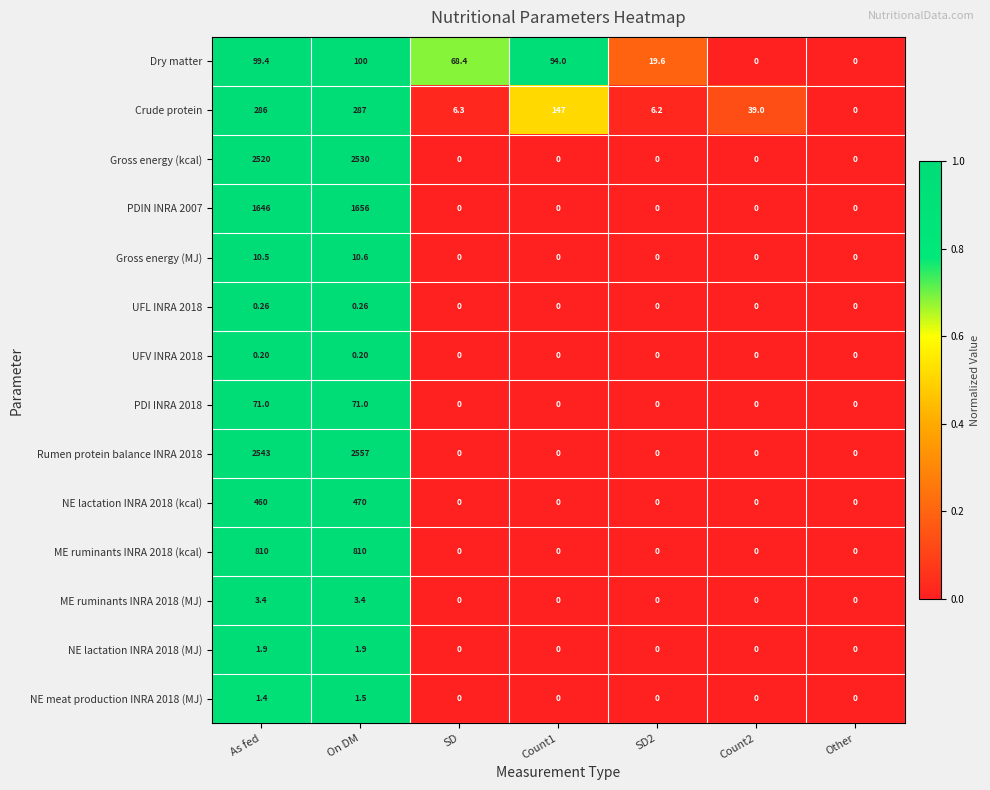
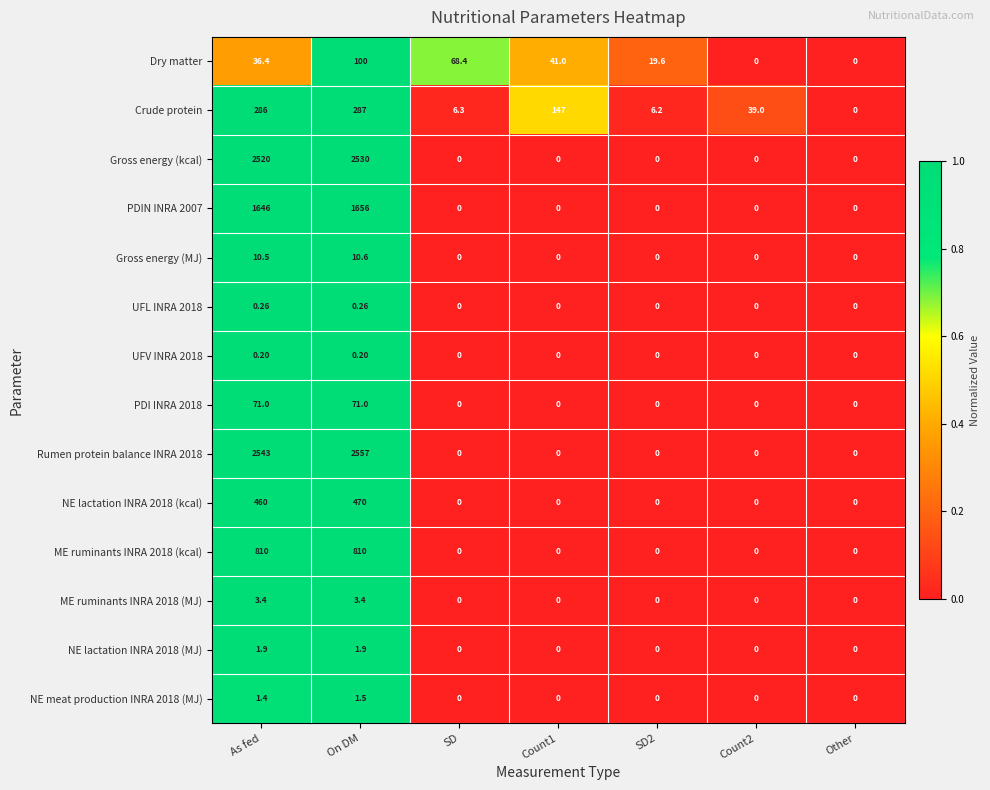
  {
    "Dry matter": {
-     "As fed": 99.4,
+     "As fed": 36.4,
      "On DM": 100,
      "SD": 68.4,
-     "Count1": 94.0,
+     "Count1": 41.0,
      "SD2": 19.6,
      "Count2": 0,
      "Other": 0
    },
    "Crude protein": {
      "As fed": 286,
      "On DM": 287,
      "SD": 6.3,
      "Count1": 147,
      "SD2": 6.2,
      "Count2": 39.0,
      "Other": 0
    },
    "Gross energy (kcal)": {
      "As fed": 2520,
      "On DM": 2530,
      "SD": 0,
      "Count1": 0,
      "SD2": 0,
      "Count2": 0,
      "Other": 0
    },
    "PDIN INRA 2007": {
      "As fed": 1646,
      "On DM": 1656,
      "SD": 0,
      "Count1": 0,
      "SD2": 0,
      "Count2": 0,
      "Other": 0
    },
    "Gross energy (MJ)": {
      "As fed": 10.5,
      "On DM": 10.6,
      "SD": 0,
      "Count1": 0,
      "SD2": 0,
      "Count2": 0,
      "Other": 0
    },
    "UFL INRA 2018": {
      "As fed": 0.26,
      "On DM": 0.26,
      "SD": 0,
      "Count1": 0,
      "SD2": 0,
      "Count2": 0,
      "Other": 0
    },
    "UFV INRA 2018": {
      "As fed": 0.20,
      "On DM": 0.20,
      "SD": 0,
      "Count1": 0,
      "SD2": 0,
      "Count2": 0,
      "Other": 0
    },
    "PDI INRA 2018": {
      "As fed": 71.0,
      "On DM": 71.0,
      "SD": 0,
      "Count1": 0,
      "SD2": 0,
      "Count2": 0,
      "Other": 0
    },
    "Rumen protein balance INRA 2018": {
      "As fed": 2543,
      "On DM": 2557,
      "SD": 0,
      "Count1": 0,
      "SD2": 0,
      "Count2": 0,
      "Other": 0
    },
    "NE lactation INRA 2018 (kcal)": {
      "As fed": 460,
      "On DM": 470,
      "SD": 0,
      "Count1": 0,
      "SD2": 0,
      "Count2": 0,
      "Other": 0
    },
    "ME ruminants INRA 2018 (kcal)": {
      "As fed": 810,
      "On DM": 810,
      "SD": 0,
      "Count1": 0,
      "SD2": 0,
      "Count2": 0,
      "Other": 0
    },
    "ME ruminants INRA 2018 (MJ)": {
      "As fed": 3.4,
      "On DM": 3.4,
      "SD": 0,
      "Count1": 0,
      "SD2": 0,
      "Count2": 0,
      "Other": 0
    },
    "NE lactation INRA 2018 (MJ)": {
      "As fed": 1.9,
      "On DM": 1.9,
      "SD": 0,
      "Count1": 0,
      "SD2": 0,
      "Count2": 0,
      "Other": 0
    },
    "NE meat production INRA 2018 (MJ)": {
      "As fed": 1.4,
      "On DM": 1.5,
      "SD": 0,
      "Count1": 0,
      "SD2": 0,
      "Count2": 0,
      "Other": 0
    }
  }
